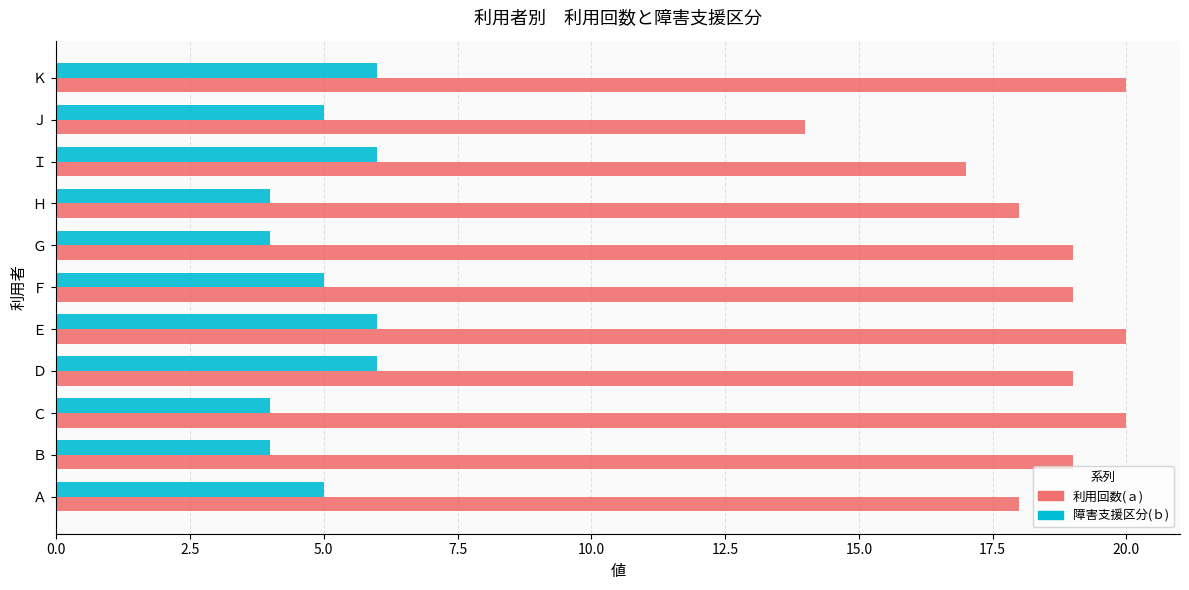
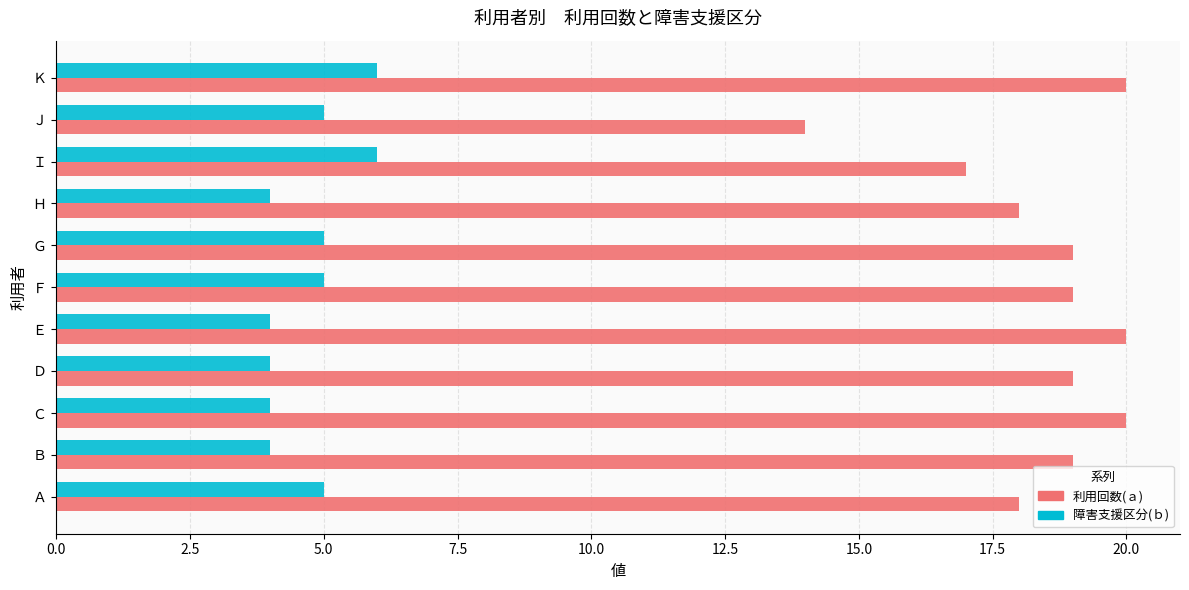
  {
    "利用回数(ａ)": {
      "Ｋ": 20,
      "Ｊ": 14,
      "Ｉ": 17,
      "Ｈ": 18,
      "Ｇ": 19,
      "Ｆ": 19,
      "Ｅ": 20,
      "Ｄ": 19,
      "Ｃ": 20,
      "Ｂ": 19,
      "Ａ": 18
    },
    "障害支援区分(ｂ)": {
      "Ｋ": 6,
      "Ｊ": 5,
      "Ｉ": 6,
      "Ｈ": 4,
-     "Ｇ": 4,
+     "Ｇ": 5,
      "Ｆ": 5,
-     "Ｅ": 6,
-     "Ｄ": 6,
+     "Ｅ": 4,
+     "Ｄ": 4,
      "Ｃ": 4,
      "Ｂ": 4,
      "Ａ": 5
    }
  }
